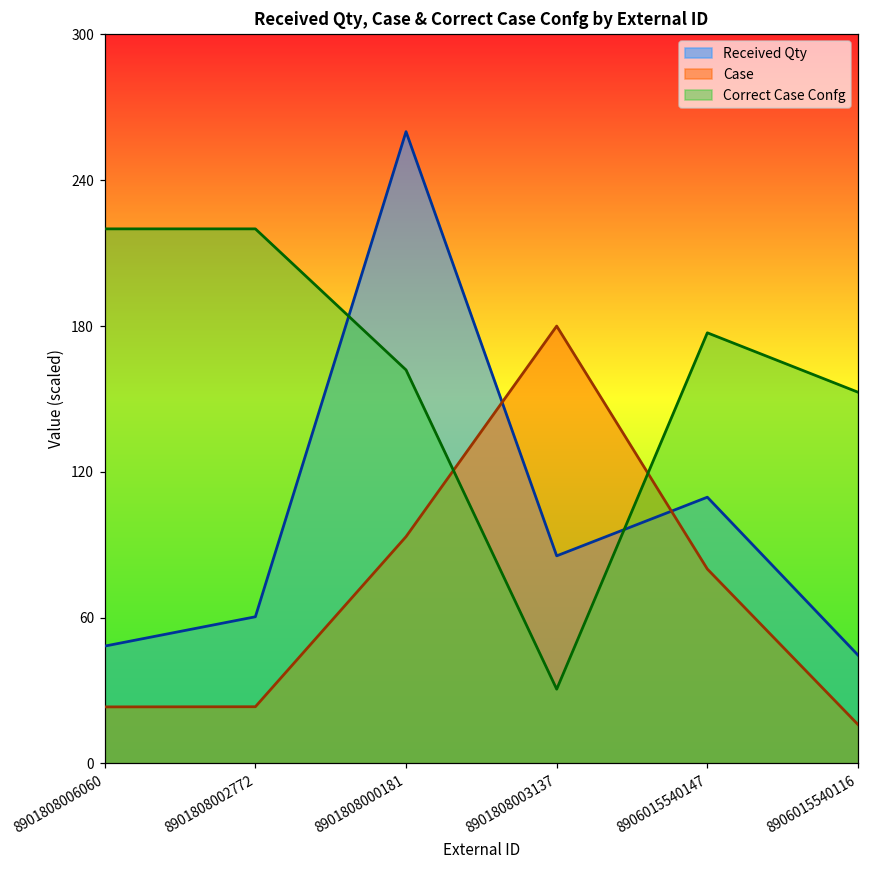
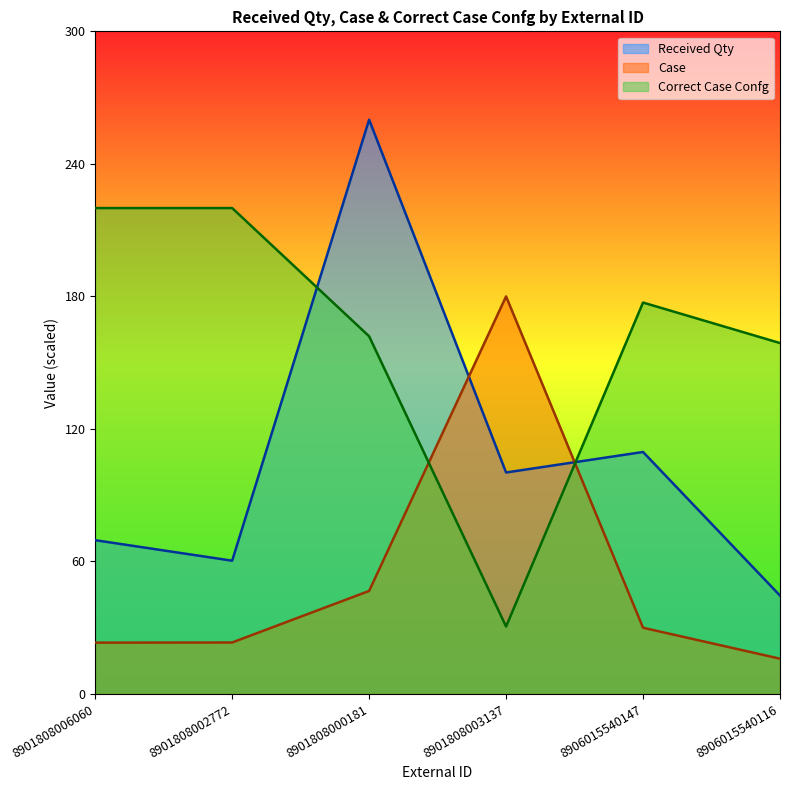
  {
    "Received Qty": {
-     "8901808006060": 48,
+     "8901808006060": 70,
      "8901808002772": 60,
      "8901808000181": 260,
-     "8901808003137": 85,
+     "8901808003137": 100,
      "8906015540147": 110,
      "8906015540116": 45
    },
    "Case": {
      "8901808006060": 23,
      "8901808002772": 23,
-     "8901808000181": 93,
+     "8901808000181": 47,
      "8901808003137": 180,
-     "8906015540147": 80,
+     "8906015540147": 30,
      "8906015540116": 16
    },
    "Correct Case Confg": {
      "8901808006060": 220,
      "8901808002772": 220,
      "8901808000181": 162,
      "8901808003137": 31,
      "8906015540147": 177,
-     "8906015540116": 153
+     "8906015540116": 159
    }
  }
